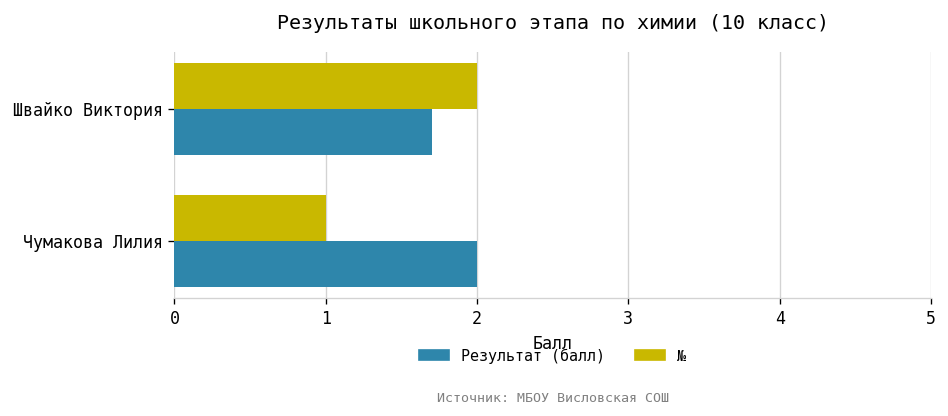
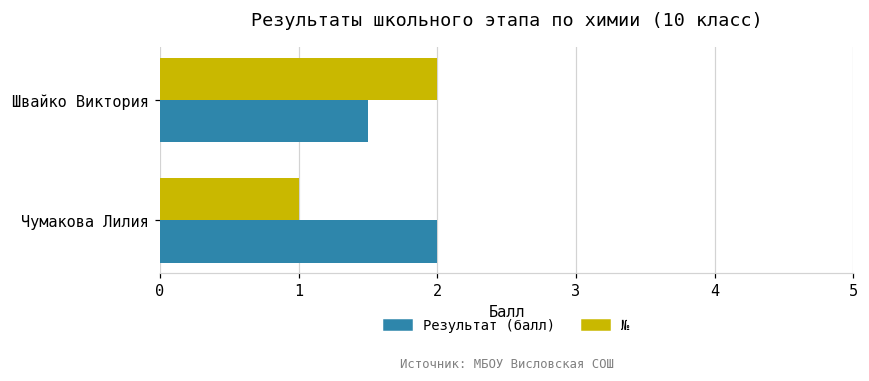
  {
    "Результат (балл)": {
-     "Швайко Виктория": 1.7,
+     "Швайко Виктория": 1.5,
      "Чумакова Лилия": 2.0
    },
    "№": {
      "Швайко Виктория": 2.0,
      "Чумакова Лилия": 1.0
    }
  }
